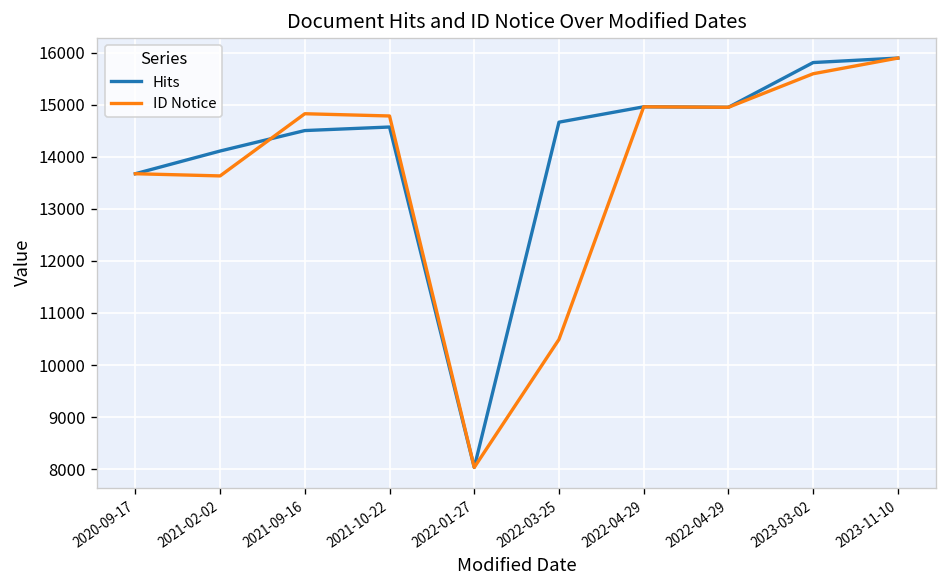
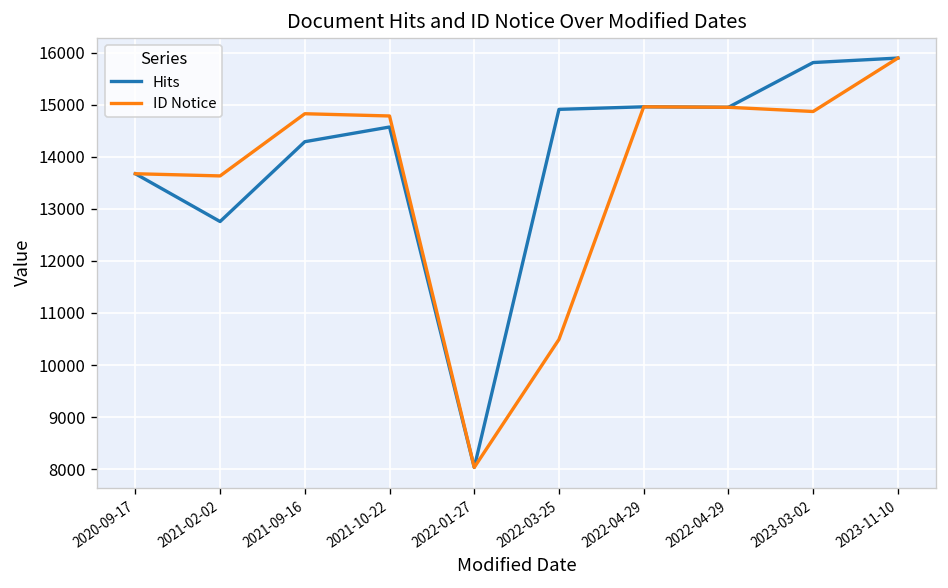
  {
    "Hits": {
-     "2021-02-02": 14100,
-     "2021-09-16": 14500,
+     "2021-02-02": 12800,
+     "2021-09-16": 14300,
      "2021-10-22": 14600,
-     "2022-03-25": 14700,
+     "2022-03-25": 14900,
      "2023-03-02": 15800
    },
    "ID Notice": {
      "2021-02-02": 13600,
      "2021-09-16": 14800,
      "2021-10-22": 14800,
      "2022-03-25": 10500,
-     "2023-03-02": 15600
+     "2023-03-02": 14900
    }
  }
